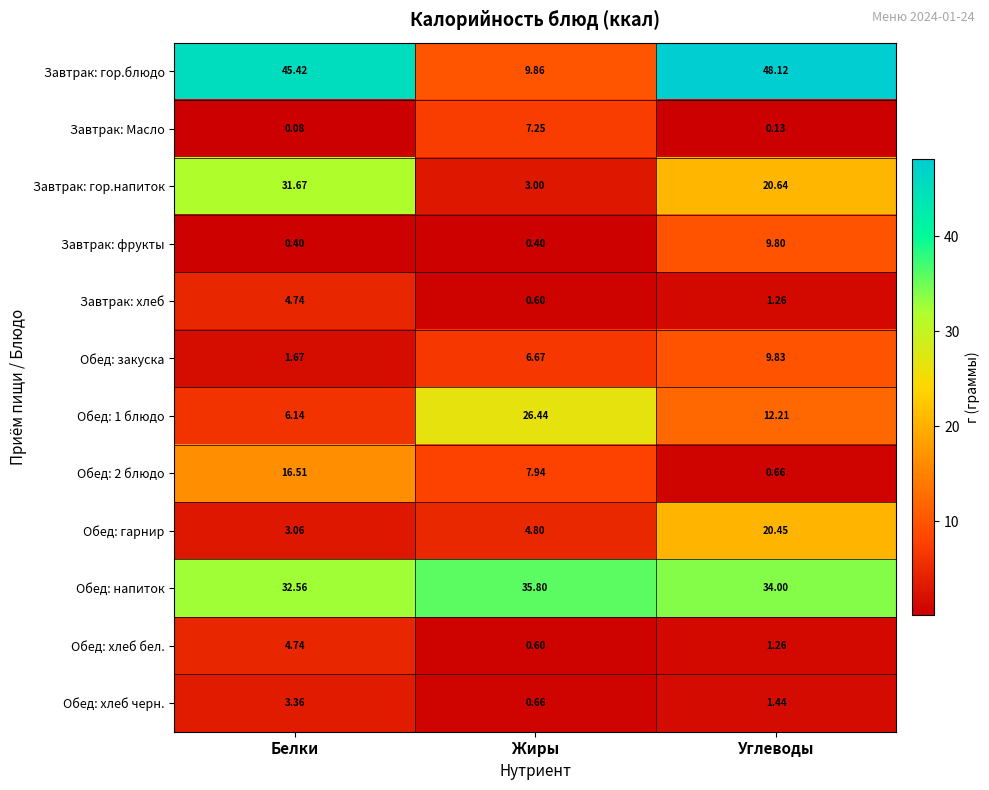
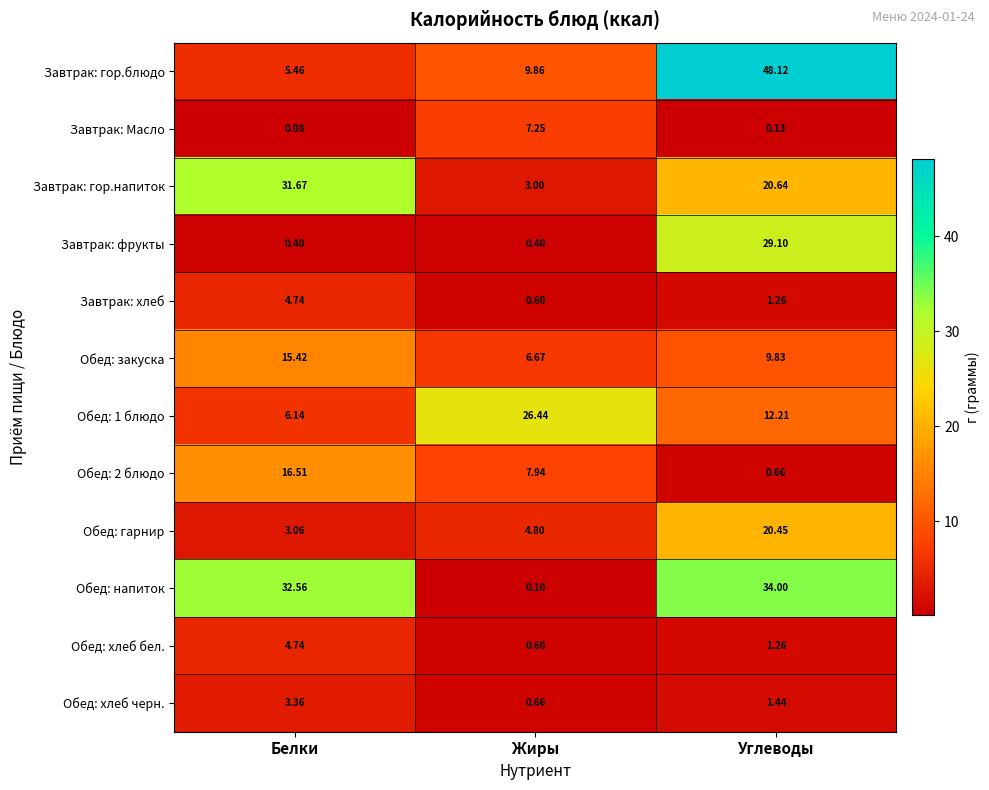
  {
    "Завтрак: гор.блюдо": {
-     "Белки": 45.42,
+     "Белки": 5.46,
      "Жиры": 9.86,
      "Углеводы": 48.12
    },
    "Завтрак: Масло": {
      "Белки": 0.08,
      "Жиры": 7.25,
      "Углеводы": 0.13
    },
    "Завтрак: гор.напиток": {
      "Белки": 31.67,
      "Жиры": 3.00,
      "Углеводы": 20.64
    },
    "Завтрак: фрукты": {
      "Белки": 0.40,
      "Жиры": 0.40,
-     "Углеводы": 9.80
+     "Углеводы": 29.10
    },
    "Завтрак: хлеб": {
      "Белки": 4.74,
      "Жиры": 0.60,
      "Углеводы": 1.26
    },
    "Обед: закуска": {
-     "Белки": 1.67,
+     "Белки": 15.42,
      "Жиры": 6.67,
      "Углеводы": 9.83
    },
    "Обед: 1 блюдо": {
      "Белки": 6.14,
      "Жиры": 26.44,
      "Углеводы": 12.21
    },
    "Обед: 2 блюдо": {
      "Белки": 16.51,
      "Жиры": 7.94,
      "Углеводы": 0.66
    },
    "Обед: гарнир": {
      "Белки": 3.06,
      "Жиры": 4.80,
      "Углеводы": 20.45
    },
    "Обед: напиток": {
      "Белки": 32.56,
-     "Жиры": 35.80,
+     "Жиры": 0.10,
      "Углеводы": 34.00
    },
    "Обед: хлеб бел.": {
      "Белки": 4.74,
      "Жиры": 0.60,
      "Углеводы": 1.26
    },
    "Обед: хлеб черн.": {
      "Белки": 3.36,
      "Жиры": 0.66,
      "Углеводы": 1.44
    }
  }
